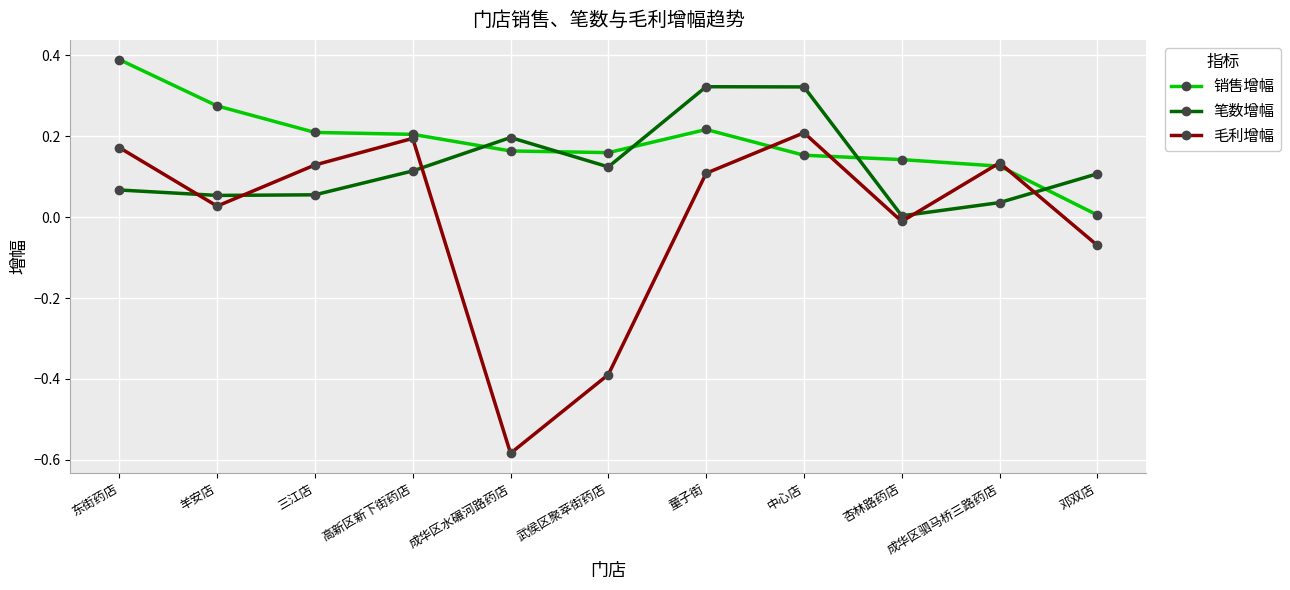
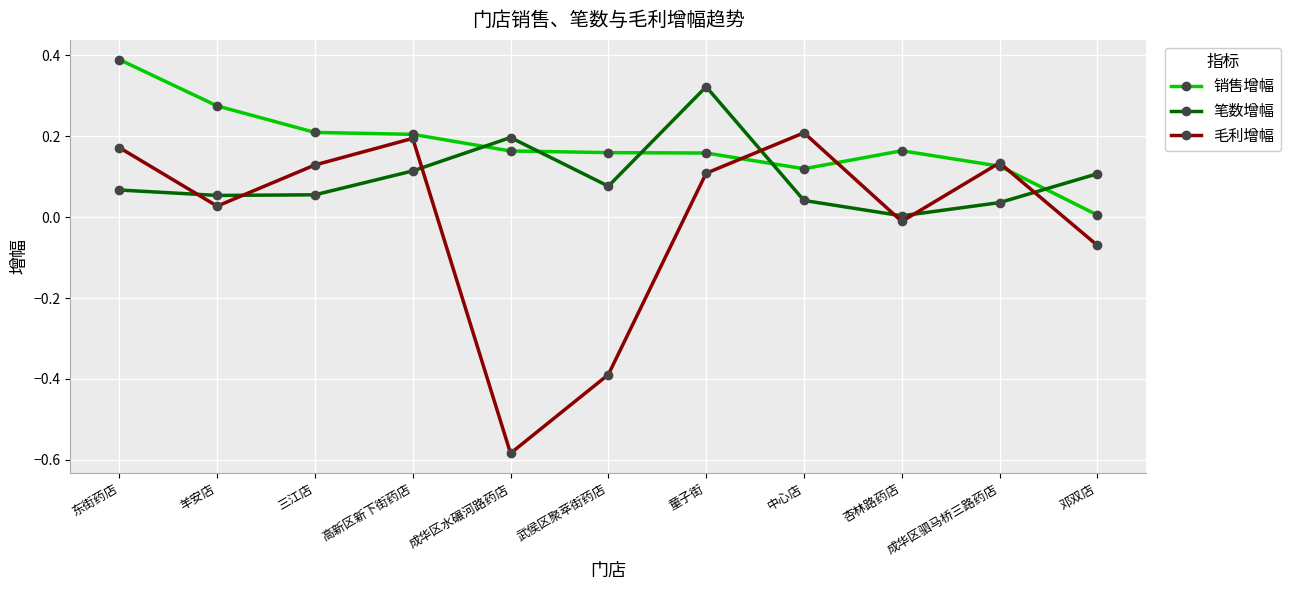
  {
    "销售增幅": {
      "东街药店": 0.39,
      "羊安店": 0.28,
      "三江店": 0.21,
      "高新区新下街药店": 0.20,
      "成华区水碾河路药店": 0.16,
      "武侯区聚萃街药店": 0.16,
-     "童子街": 0.22,
-     "中心店": 0.15,
-     "杏林路药店": 0.14,
+     "童子街": 0.16,
+     "中心店": 0.12,
+     "杏林路药店": 0.16,
      "成华区驷马桥三路药店": 0.13,
      "邓双店": 0.01
    },
    "笔数增幅": {
      "东街药店": 0.07,
      "羊安店": 0.05,
      "三江店": 0.06,
      "高新区新下街药店": 0.11,
      "成华区水碾河路药店": 0.20,
-     "武侯区聚萃街药店": 0.12,
+     "武侯区聚萃街药店": 0.08,
      "童子街": 0.32,
-     "中心店": 0.32,
+     "中心店": 0.04,
      "杏林路药店": 0.00,
      "成华区驷马桥三路药店": 0.04,
      "邓双店": 0.11
    },
    "毛利增幅": {
      "东街药店": 0.17,
      "羊安店": 0.03,
      "三江店": 0.13,
      "高新区新下街药店": 0.19,
      "成华区水碾河路药店": -0.58,
      "武侯区聚萃街药店": -0.39,
      "童子街": 0.11,
      "中心店": 0.21,
      "杏林路药店": -0.01,
      "成华区驷马桥三路药店": 0.13,
      "邓双店": -0.07
    }
  }
